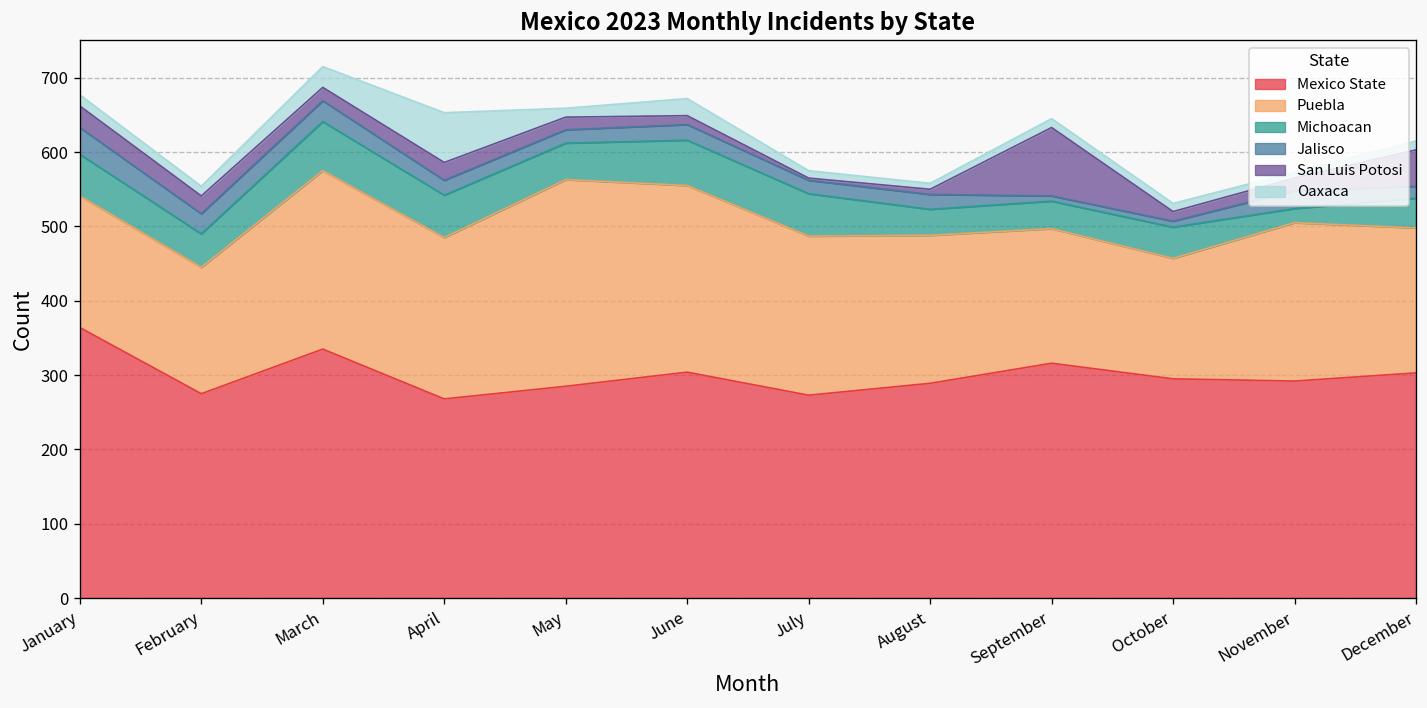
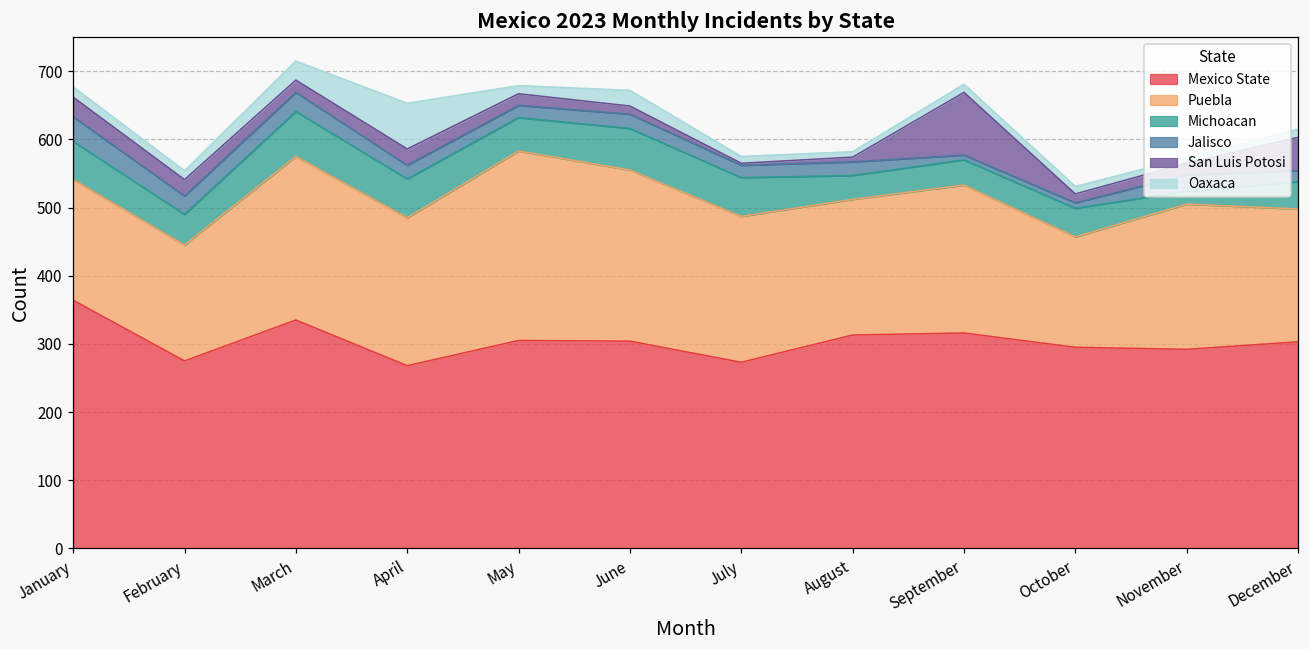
  {
    "Mexico State": {
      "January": 360,
      "February": 280,
      "March": 340,
      "April": 270,
-     "May": 290,
+     "May": 310,
      "June": 300,
      "July": 270,
-     "August": 290,
+     "August": 310,
      "September": 320,
      "October": 300,
      "November": 290,
      "December": 300
    },
    "Puebla": {
      "January": 180,
      "February": 170,
      "March": 240,
      "April": 220,
      "May": 280,
      "June": 250,
      "July": 210,
      "August": 200,
-     "September": 180,
+     "September": 220,
      "October": 160,
      "November": 210,
      "December": 200
    },
    "San Luis Potosi": {
      "January": 30,
      "February": 20,
      "March": 20,
      "April": 20,
      "May": 20,
      "June": 10,
      "August": 10,
      "September": 90,
      "October": 10,
      "December": 50
    },
    "Oaxaca": {
      "January": 20,
      "February": 10,
      "March": 30,
      "April": 70,
      "May": 10,
      "June": 20,
      "July": 10,
      "August": 10,
      "September": 10,
      "October": 10,
      "December": 10
    }
  }
